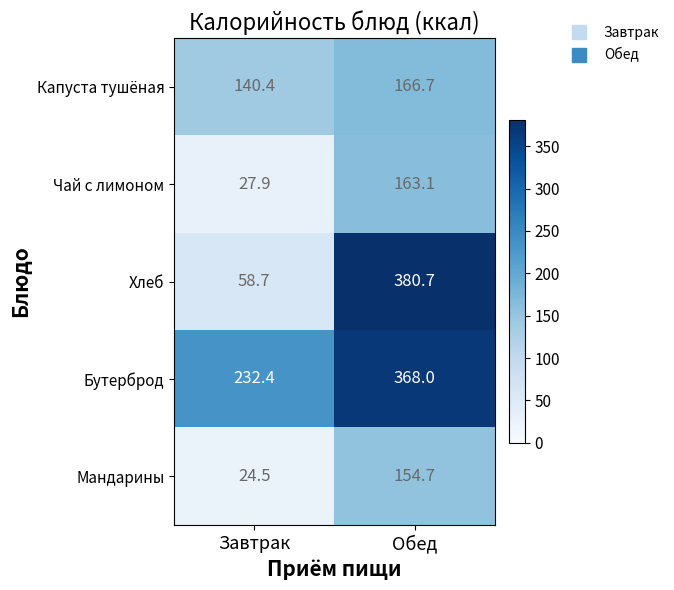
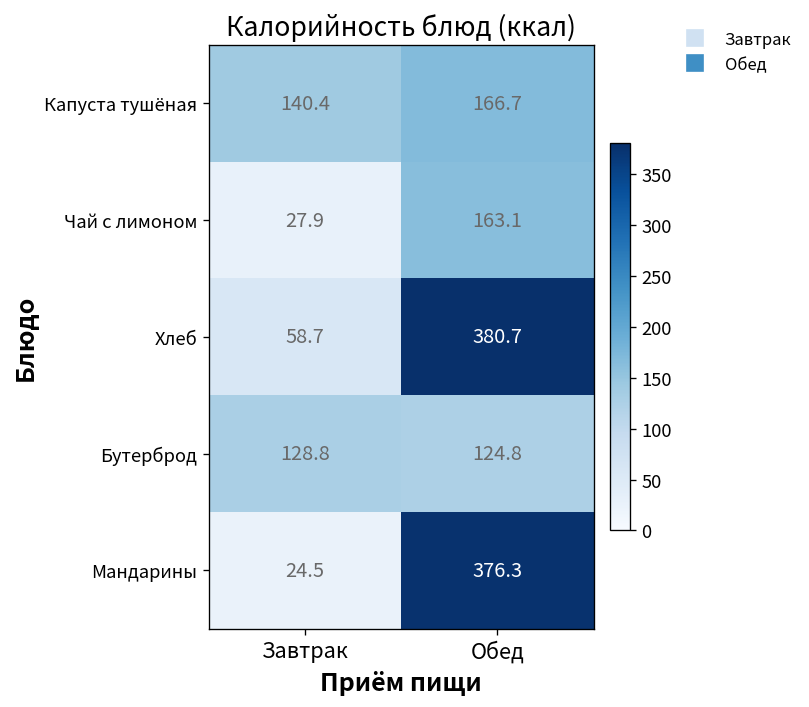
  {
    "Капуста тушёная": {
      "Завтрак": 140.4,
      "Обед": 166.7
    },
    "Чай с лимоном": {
      "Завтрак": 27.9,
      "Обед": 163.1
    },
    "Хлеб": {
      "Завтрак": 58.7,
      "Обед": 380.7
    },
    "Бутерброд": {
-     "Завтрак": 232.4,
-     "Обед": 368.0
+     "Завтрак": 128.8,
+     "Обед": 124.8
    },
    "Мандарины": {
      "Завтрак": 24.5,
-     "Обед": 154.7
+     "Обед": 376.3
    }
  }
